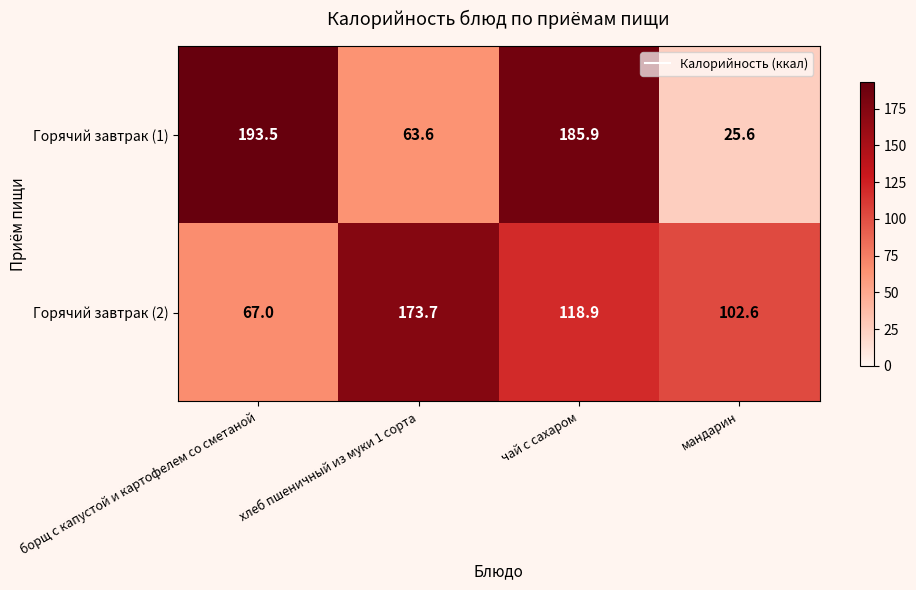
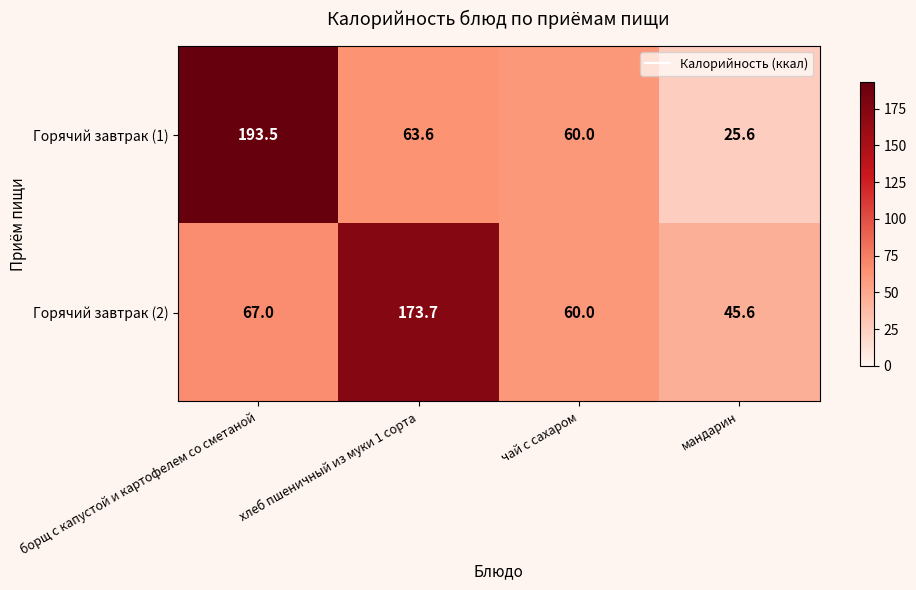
  {
    "Горячий завтрак (1)": {
      "борщ с капустой и картофелем со сметаной": 193.5,
      "хлеб пшеничный из муки 1 сорта": 63.6,
-     "чай с сахаром": 185.9,
+     "чай с сахаром": 60.0,
      "мандарин": 25.6
    },
    "Горячий завтрак (2)": {
      "борщ с капустой и картофелем со сметаной": 67.0,
      "хлеб пшеничный из муки 1 сорта": 173.7,
-     "чай с сахаром": 118.9,
-     "мандарин": 102.6
+     "чай с сахаром": 60.0,
+     "мандарин": 45.6
    }
  }
